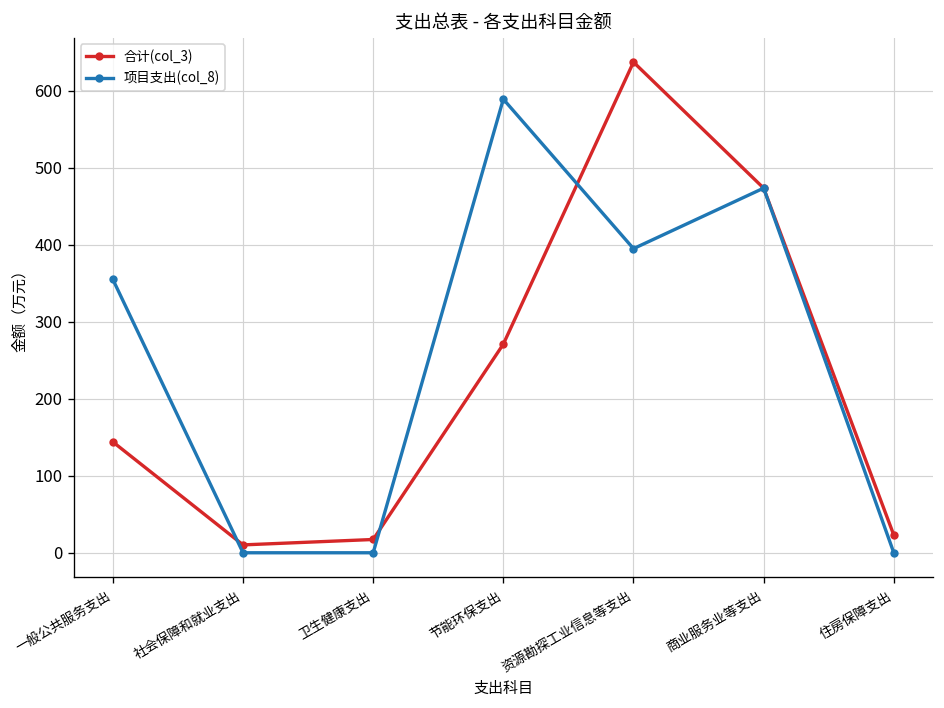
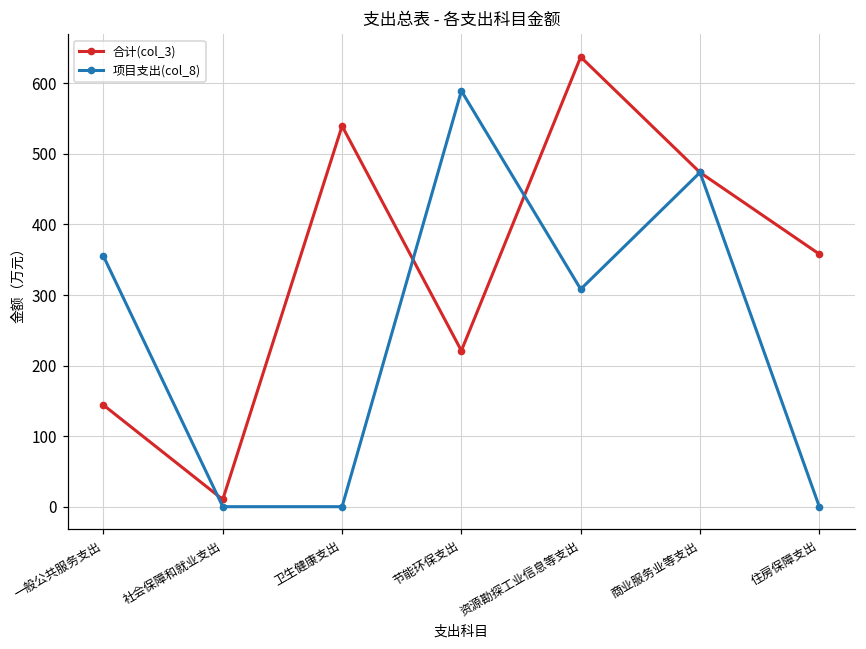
  {
    "合计(col_3)": {
      "一般公共服务支出": 140,
      "社会保障和就业支出": 10,
-     "卫生健康支出": 20,
-     "节能环保支出": 270,
+     "卫生健康支出": 540,
+     "节能环保支出": 220,
      "资源勘探工业信息等支出": 640,
-     "住房保障支出": 20
+     "住房保障支出": 360
    },
    "项目支出(col_8)": {
      "一般公共服务支出": 360,
      "社会保障和就业支出": 0,
      "卫生健康支出": 0,
      "节能环保支出": 590,
-     "资源勘探工业信息等支出": 400,
+     "资源勘探工业信息等支出": 310,
      "住房保障支出": 0
    }
  }
